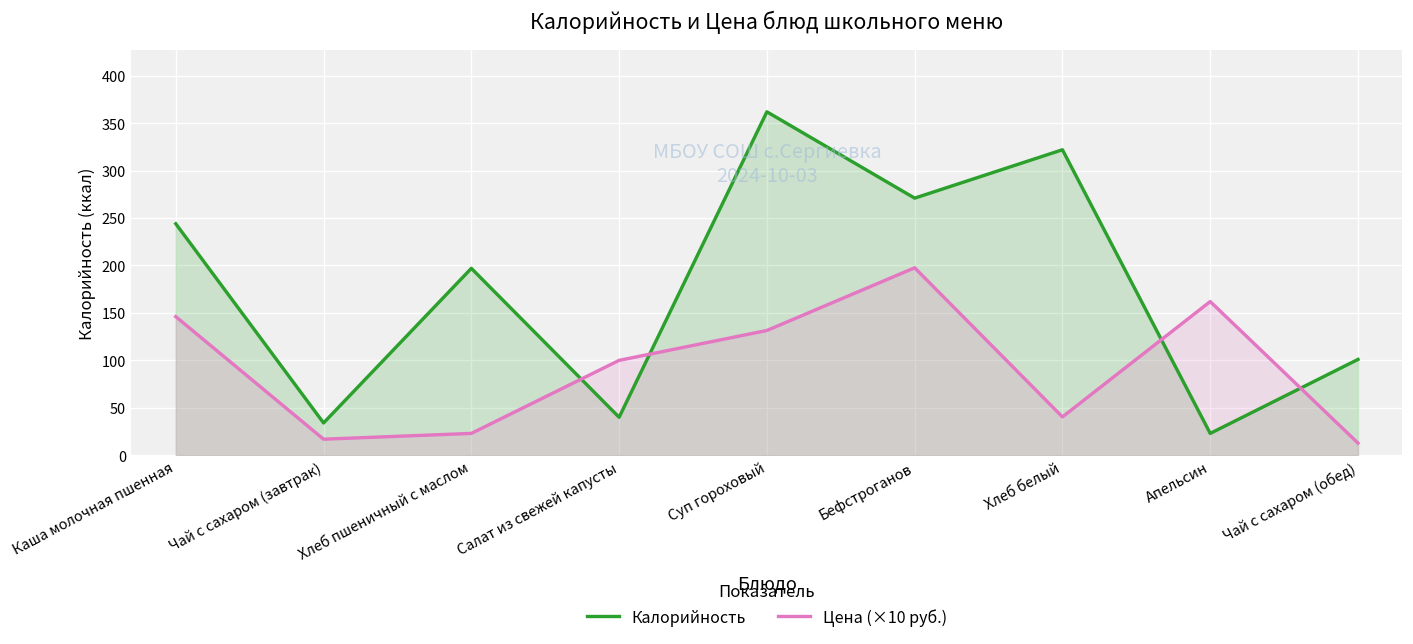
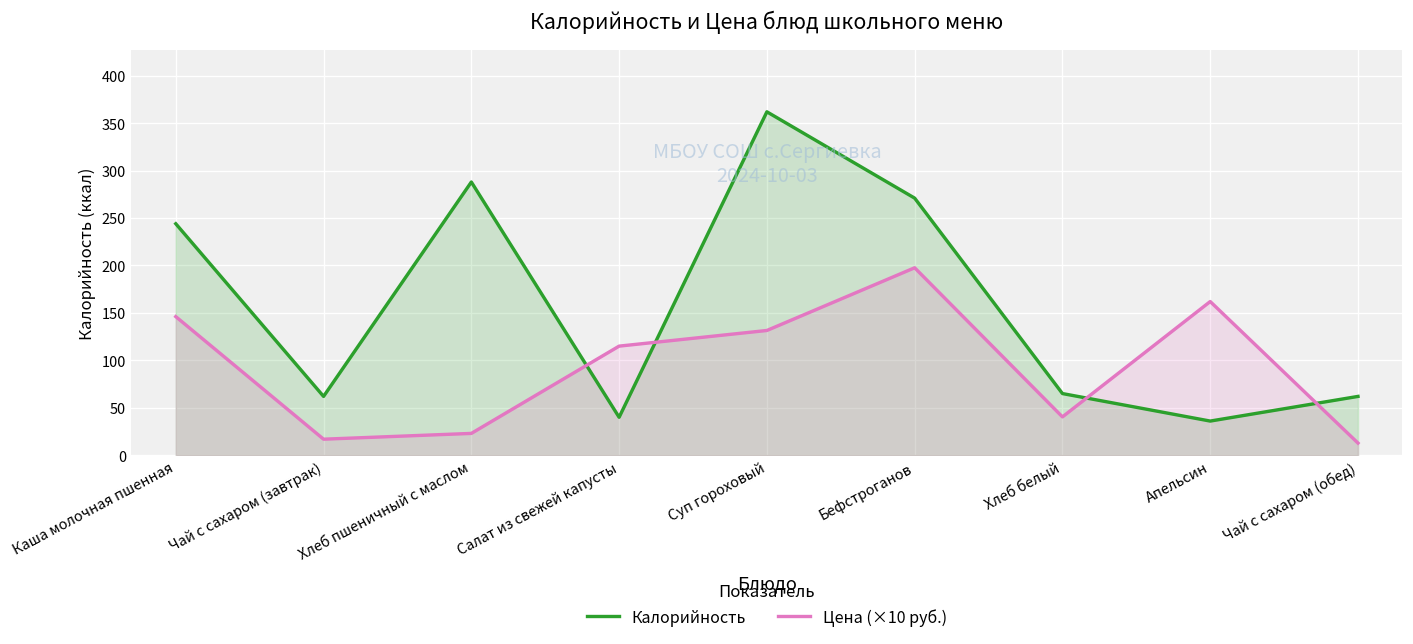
  {
    "Калорийность": {
      "Каша молочная пшенная": 240,
-     "Чай с сахаром (завтрак)": 30,
-     "Хлеб пшеничный с маслом": 200,
+     "Чай с сахаром (завтрак)": 60,
+     "Хлеб пшеничный с маслом": 290,
      "Салат из свежей капусты": 40,
      "Суп гороховый": 360,
      "Бефстроганов": 270,
-     "Хлеб белый": 320,
-     "Апельсин": 20,
-     "Чай с сахаром (обед)": 100
+     "Хлеб белый": 70,
+     "Апельсин": 40,
+     "Чай с сахаром (обед)": 60
    },
    "Цена (×10 руб.)": {
      "Каша молочная пшенная": 150,
      "Чай с сахаром (завтрак)": 20,
      "Хлеб пшеничный с маслом": 20,
-     "Салат из свежей капусты": 100,
+     "Салат из свежей капусты": 120,
      "Суп гороховый": 130,
      "Бефстроганов": 200,
      "Хлеб белый": 40,
      "Апельсин": 160,
      "Чай с сахаром (обед)": 10
    }
  }
